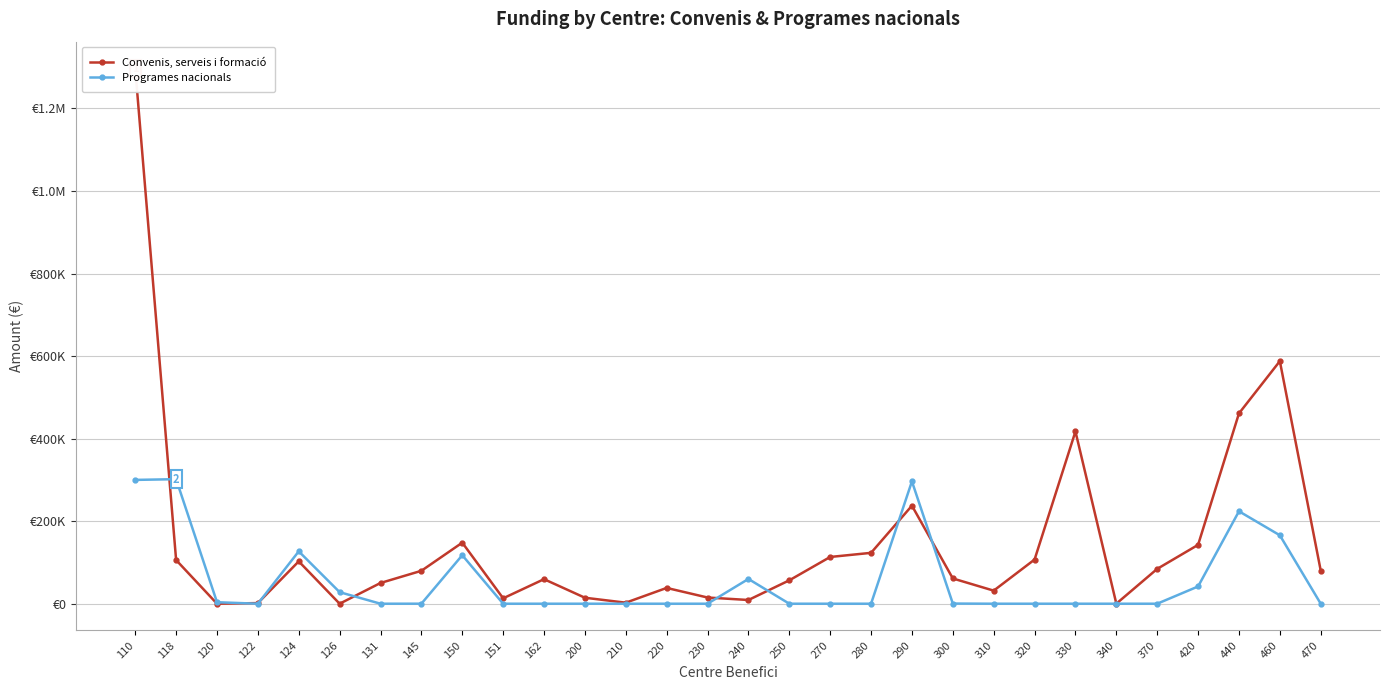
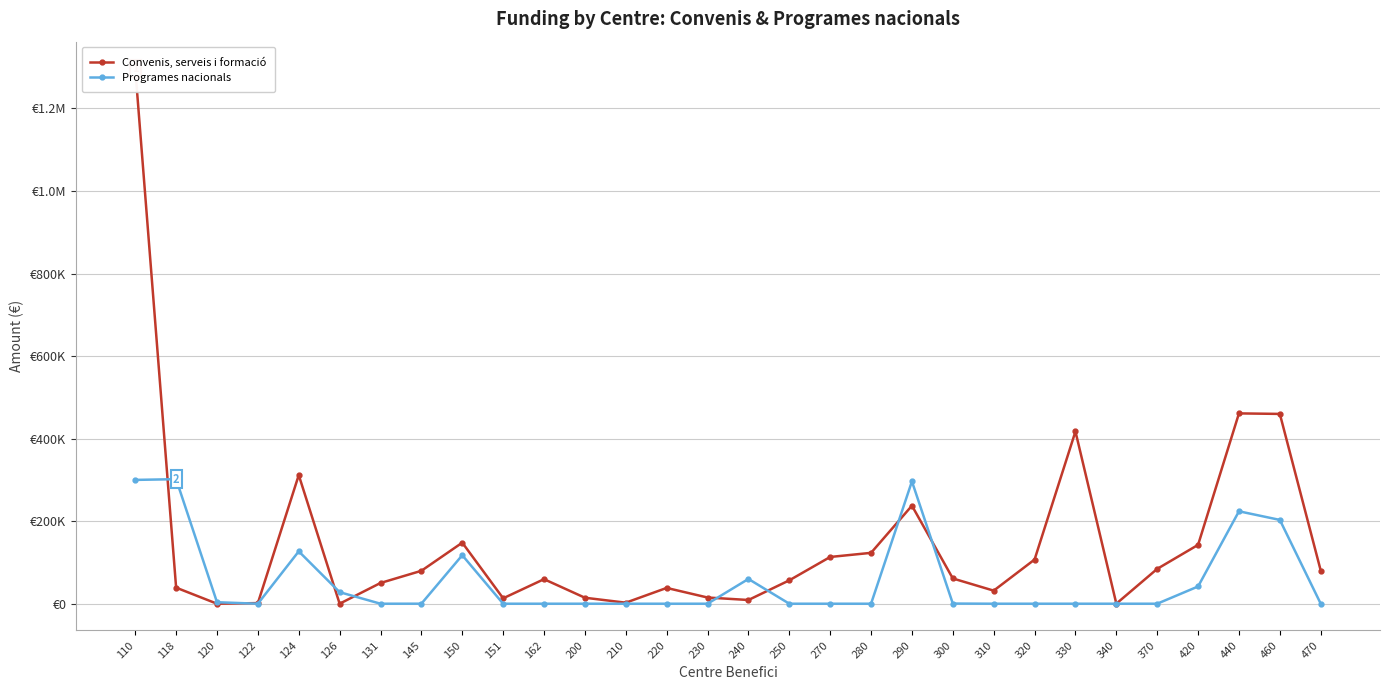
  {
    "Convenis, serveis i formació": {
-     "118": "€110000",
-     "124": "€100000",
+     "118": "€40000",
+     "124": "€310000",
      "126": "€0",
      "131": "€50000",
      "145": "€80000",
      "150": "€150000",
      "151": "€10000",
      "162": "€60000",
      "200": "€10000",
      "220": "€40000",
      "230": "€20000",
      "240": "€10000",
      "250": "€60000",
      "270": "€110000",
      "280": "€120000",
      "290": "€240000",
      "300": "€60000",
      "310": "€30000",
      "320": "€110000",
      "330": "€420000",
      "370": "€80000",
      "420": "€140000",
      "440": "€460000",
-     "460": "€590000",
+     "460": "€460000",
      "470": "€80000"
    },
    "Programes nacionals": {
      "110": "€300000",
      "124": "€130000",
      "126": "€30000",
      "131": "€0",
      "145": "€0",
      "150": "€120000",
      "151": "€0",
      "162": "€0",
      "200": "€0",
      "220": "€0",
      "230": "€0",
      "240": "€60000",
      "250": "€0",
      "270": "€0",
      "280": "€0",
      "290": "€300000",
      "300": "€0",
      "310": "€0",
      "320": "€0",
      "330": "€0",
      "370": "€0",
      "420": "€40000",
      "440": "€220000",
-     "460": "€170000",
+     "460": "€200000",
      "470": "€0"
    }
  }
